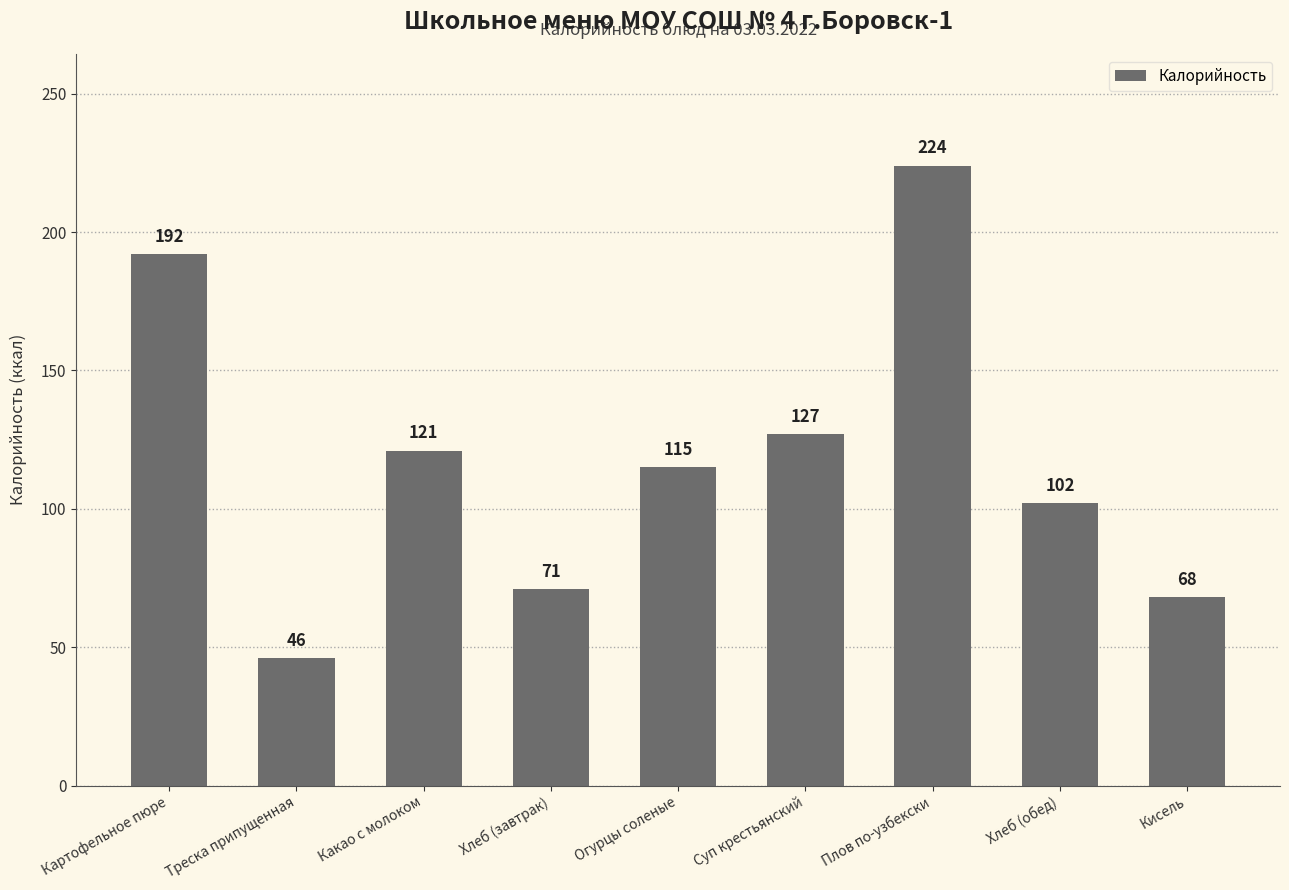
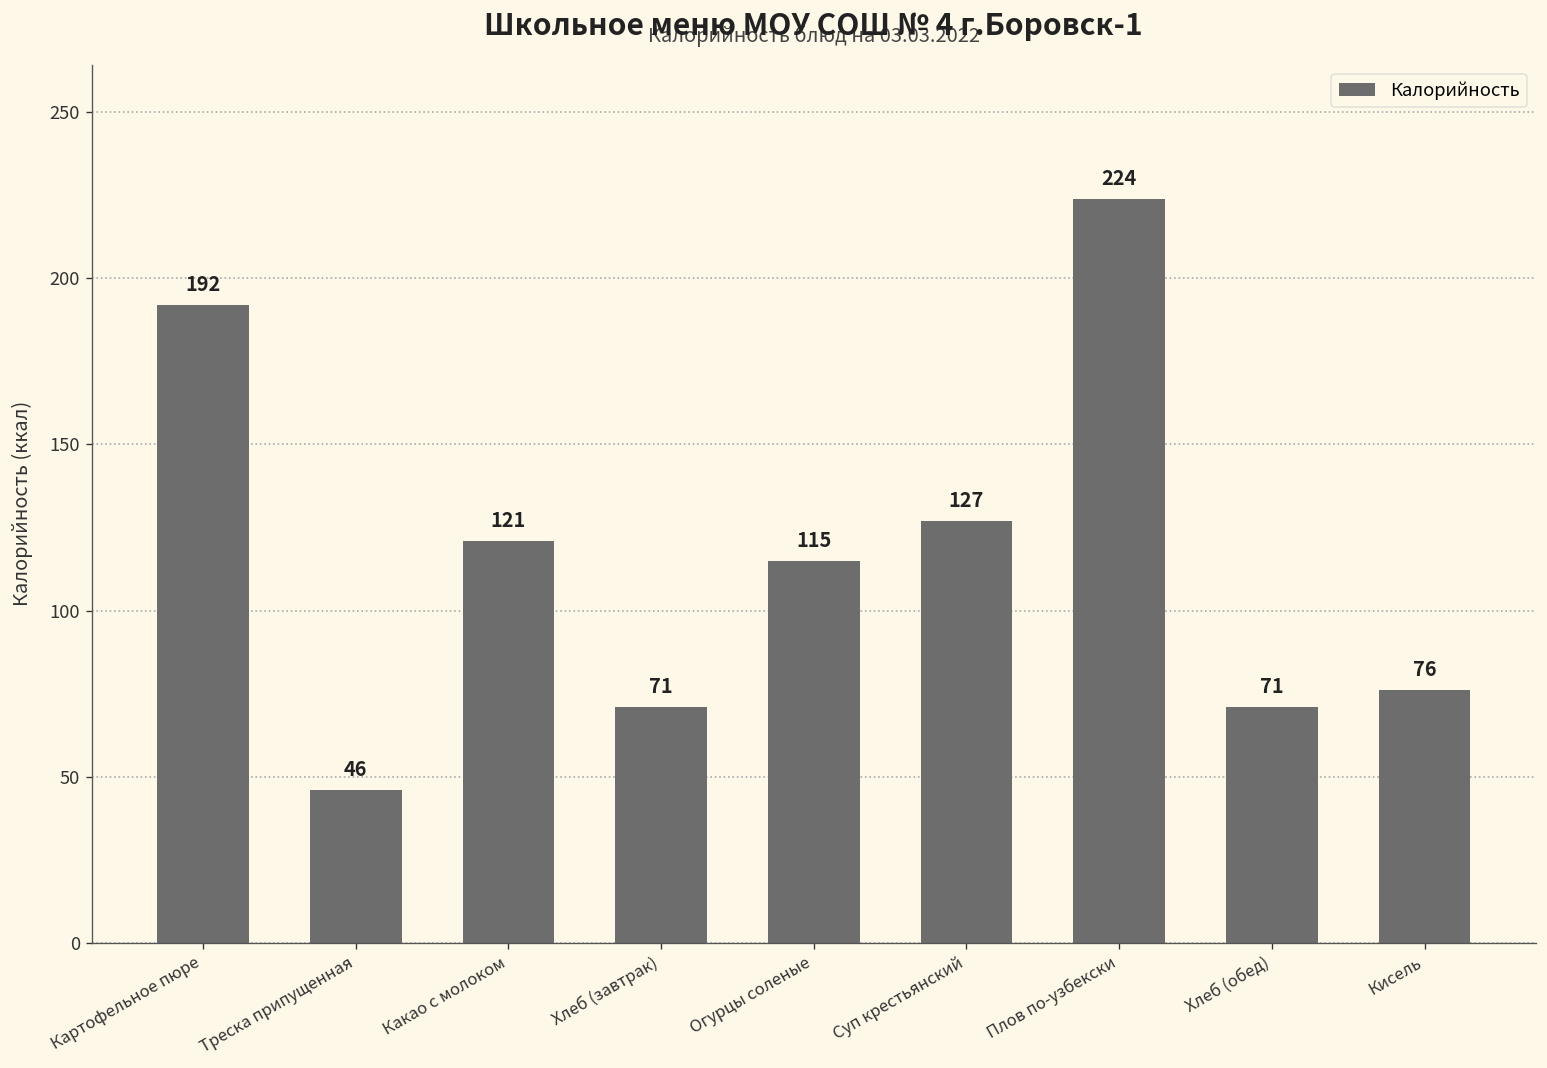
  {
    "Картофельное пюре": 192,
    "Треска припущенная": 46,
    "Какао с молоком": 121,
    "Хлеб (завтрак)": 71,
    "Огурцы соленые": 115,
    "Суп крестьянский": 127,
    "Плов по-узбекски": 224,
-   "Хлеб (обед)": 102,
-   "Кисель": 68
+   "Хлеб (обед)": 71,
+   "Кисель": 76
  }
